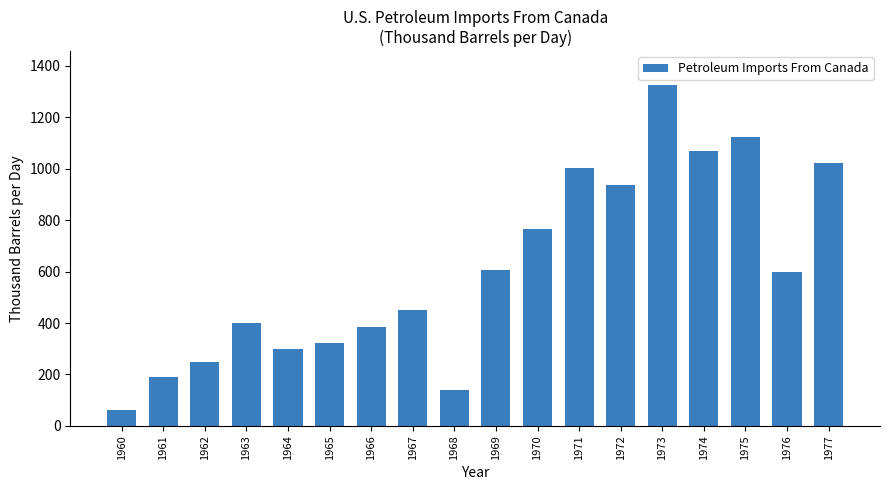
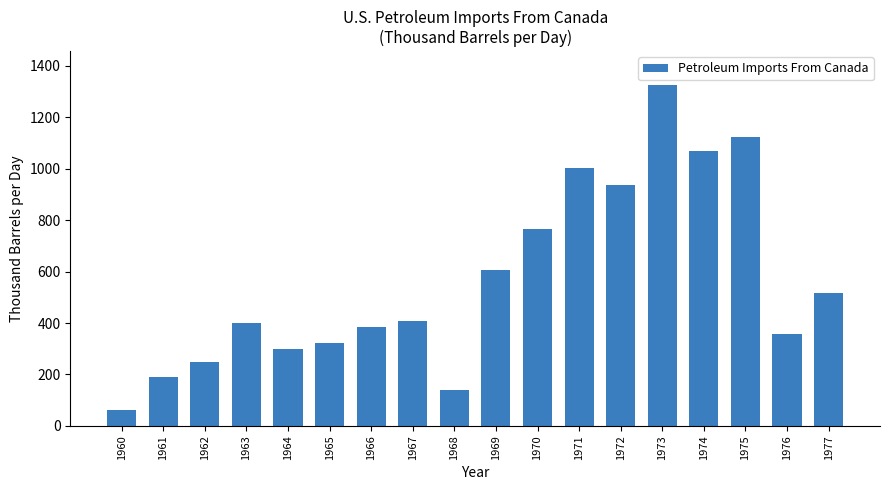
  {
    "1960": 60,
    "1961": 190,
    "1962": 250,
    "1963": 400,
    "1964": 300,
    "1965": 320,
    "1966": 380,
-   "1967": 450,
+   "1967": 410,
    "1968": 140,
    "1969": 610,
    "1970": 770,
    "1971": 1000,
    "1972": 940,
    "1973": 1320,
    "1974": 1070,
    "1975": 1120,
-   "1976": 600,
-   "1977": 1020
+   "1976": 360,
+   "1977": 520
  }
